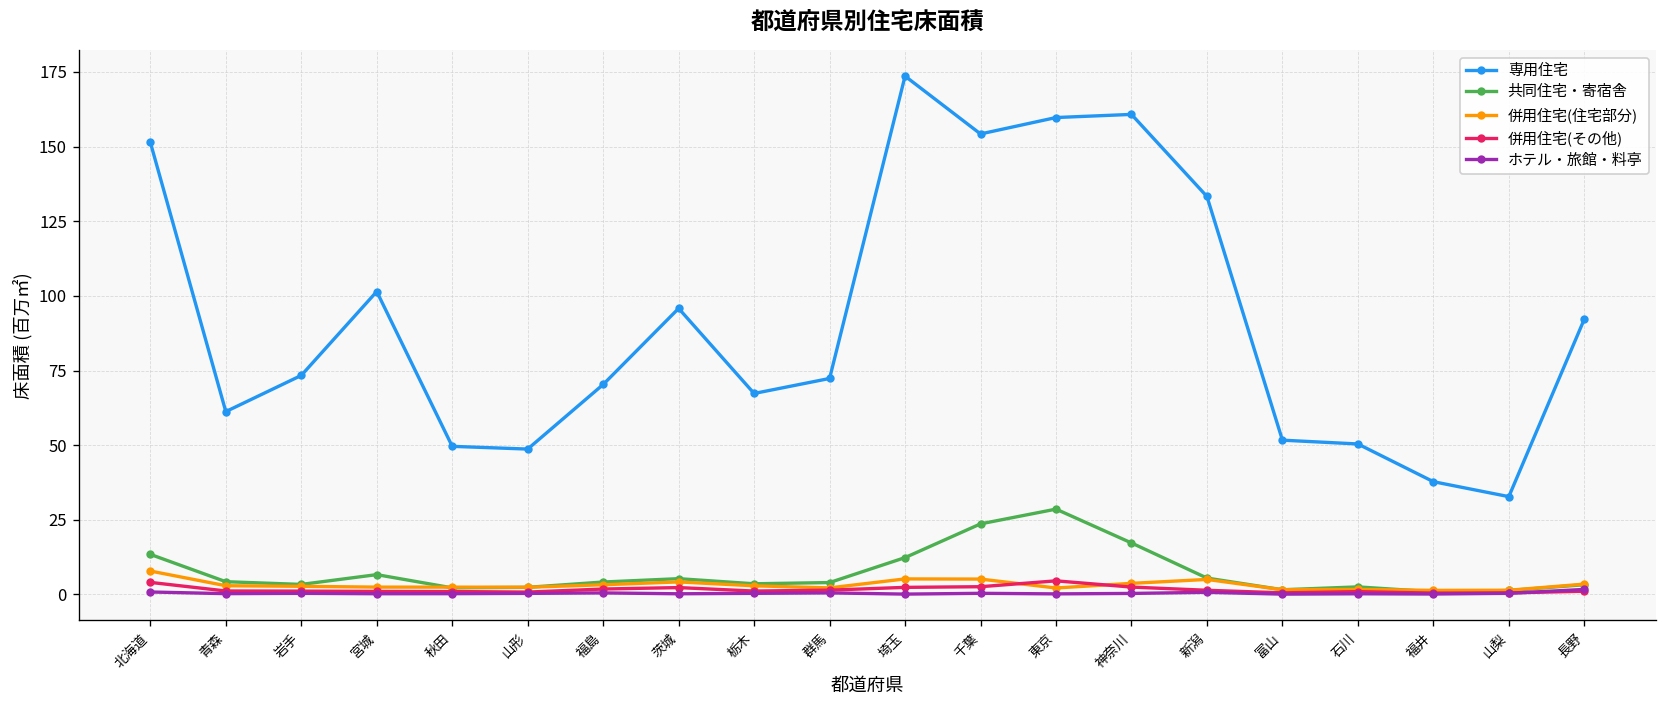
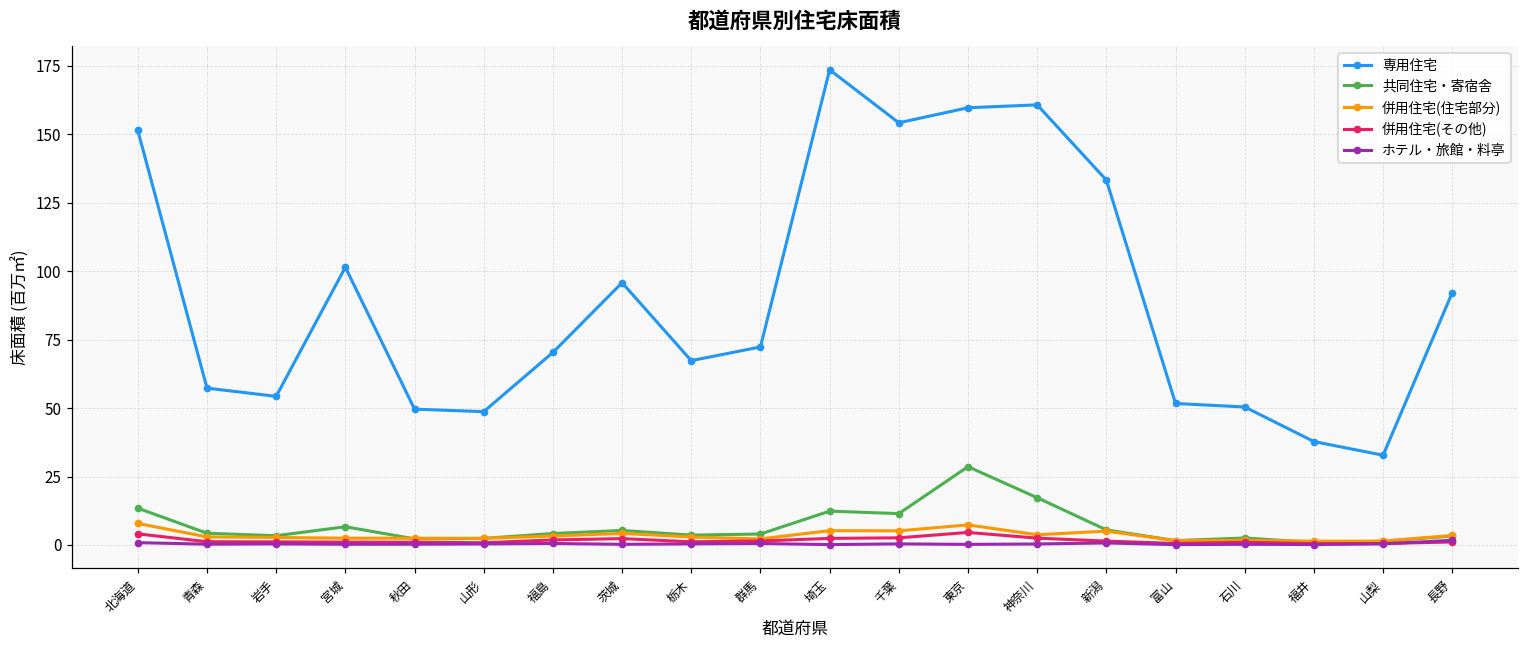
  {
    "専用住宅": {
      "北海道": 151,
-     "青森": 61,
-     "岩手": 73,
+     "青森": 57,
+     "岩手": 54,
      "宮城": 101,
      "秋田": 50,
      "山形": 49,
      "福島": 70,
      "茨城": 96,
      "栃木": 67,
      "群馬": 72,
      "埼玉": 174,
      "千葉": 154,
      "東京": 160,
      "神奈川": 161,
      "新潟": 133,
      "富山": 52,
      "石川": 50,
      "福井": 38,
      "山梨": 33,
      "長野": 92
    },
    "共同住宅・寄宿舎": {
      "北海道": 13,
      "青森": 4,
      "宮城": 7,
      "茨城": 5,
      "群馬": 4,
      "埼玉": 12,
-     "千葉": 24,
+     "千葉": 11,
      "東京": 29,
      "神奈川": 17
    },
    "併用住宅(住宅部分)": {
      "北海道": 8,
      "青森": 3,
      "宮城": 2,
      "茨城": 4,
      "埼玉": 5,
      "千葉": 5,
-     "東京": 2,
+     "東京": 7,
      "神奈川": 4
    },
    "併用住宅(その他)": {
      "北海道": 4,
      "福島": 2,
      "茨城": 2,
      "埼玉": 2,
      "千葉": 3,
      "東京": 5,
      "神奈川": 2
    },
    "ホテル・旅館・料亭": {
      "北海道": 1,
      "福島": 1,
      "茨城": 0,
      "埼玉": 0,
      "千葉": 0,
      "東京": 0,
      "神奈川": 0
    }
  }
